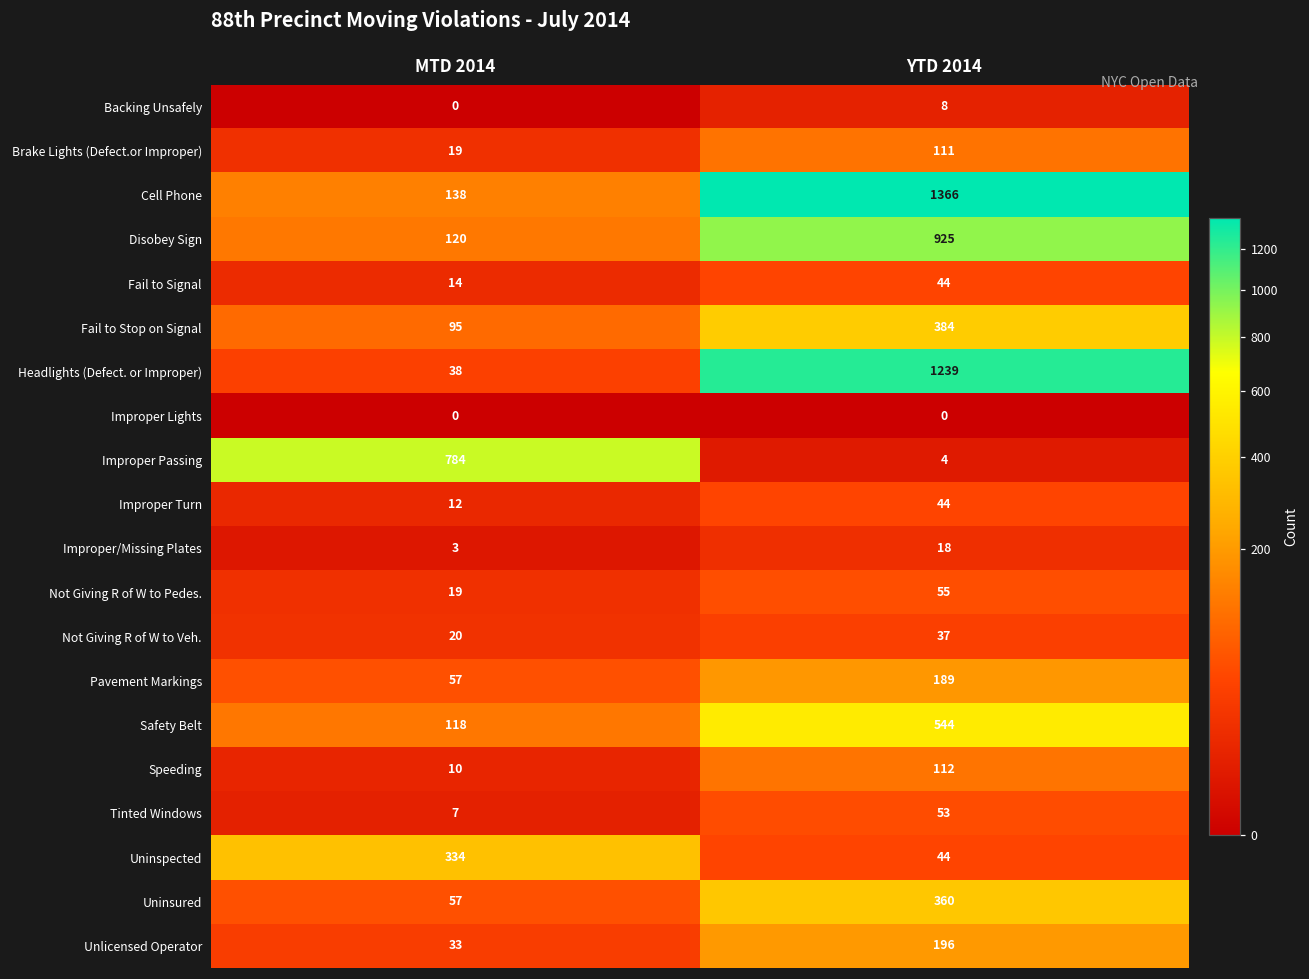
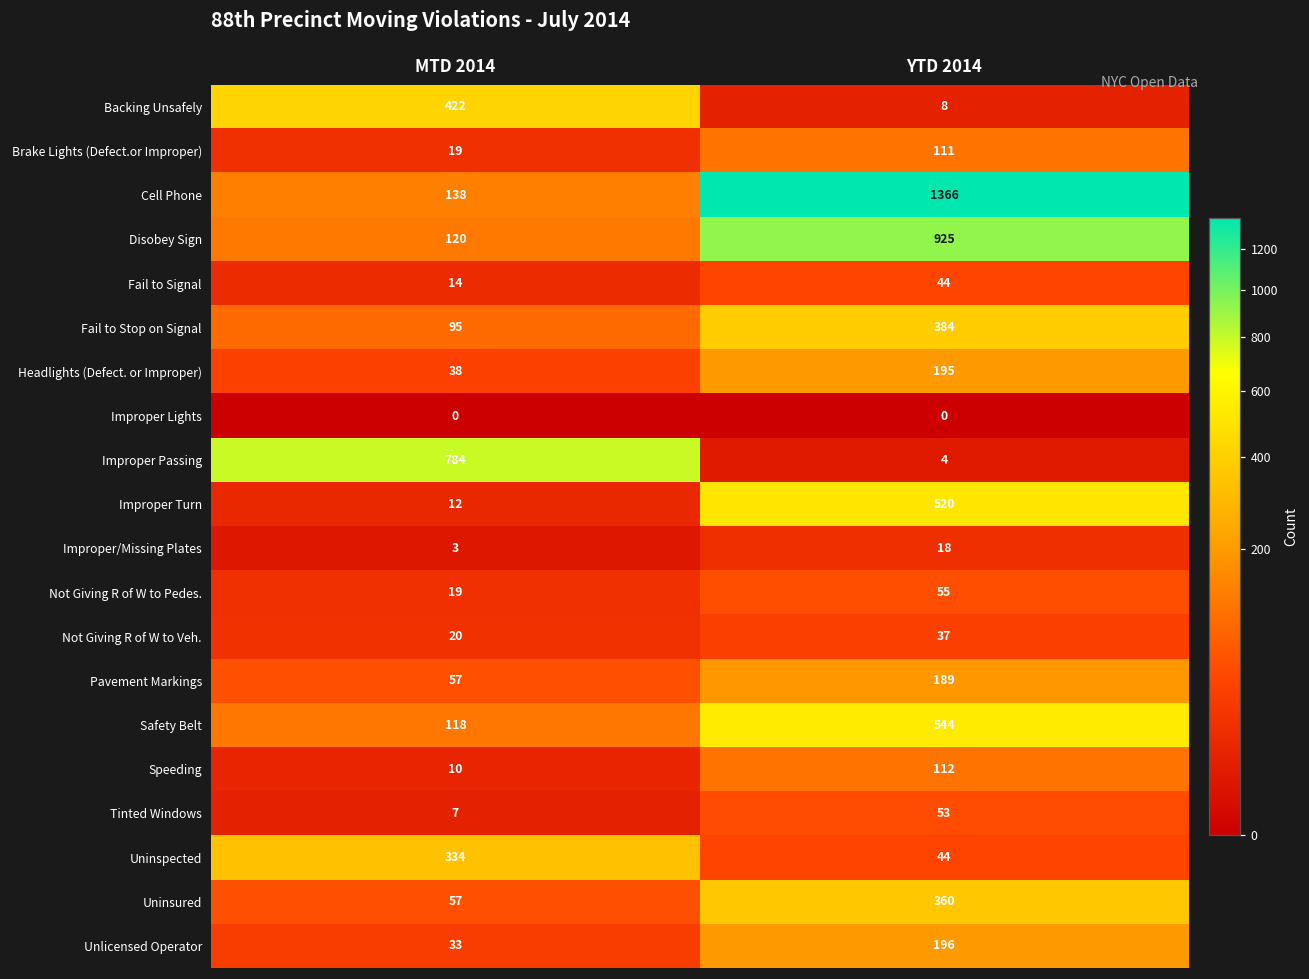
  {
    "Backing Unsafely": {
-     "MTD 2014": 0,
+     "MTD 2014": 422,
      "YTD 2014": 8
    },
    "Brake Lights (Defect.or Improper)": {
      "MTD 2014": 19,
      "YTD 2014": 111
    },
    "Cell Phone": {
      "MTD 2014": 138,
      "YTD 2014": 1366
    },
    "Disobey Sign": {
      "MTD 2014": 120,
      "YTD 2014": 925
    },
    "Fail to Signal": {
      "MTD 2014": 14,
      "YTD 2014": 44
    },
    "Fail to Stop on Signal": {
      "MTD 2014": 95,
      "YTD 2014": 384
    },
    "Headlights (Defect. or Improper)": {
      "MTD 2014": 38,
-     "YTD 2014": 1239
+     "YTD 2014": 195
    },
    "Improper Lights": {
      "MTD 2014": 0,
      "YTD 2014": 0
    },
    "Improper Passing": {
      "MTD 2014": 784,
      "YTD 2014": 4
    },
    "Improper Turn": {
      "MTD 2014": 12,
-     "YTD 2014": 44
+     "YTD 2014": 520
    },
    "Improper/Missing Plates": {
      "MTD 2014": 3,
      "YTD 2014": 18
    },
    "Not Giving R of W to Pedes.": {
      "MTD 2014": 19,
      "YTD 2014": 55
    },
    "Not Giving R of W to Veh.": {
      "MTD 2014": 20,
      "YTD 2014": 37
    },
    "Pavement Markings": {
      "MTD 2014": 57,
      "YTD 2014": 189
    },
    "Safety Belt": {
      "MTD 2014": 118,
      "YTD 2014": 544
    },
    "Speeding": {
      "MTD 2014": 10,
      "YTD 2014": 112
    },
    "Tinted Windows": {
      "MTD 2014": 7,
      "YTD 2014": 53
    },
    "Uninspected": {
      "MTD 2014": 334,
      "YTD 2014": 44
    },
    "Uninsured": {
      "MTD 2014": 57,
      "YTD 2014": 360
    },
    "Unlicensed Operator": {
      "MTD 2014": 33,
      "YTD 2014": 196
    }
  }
